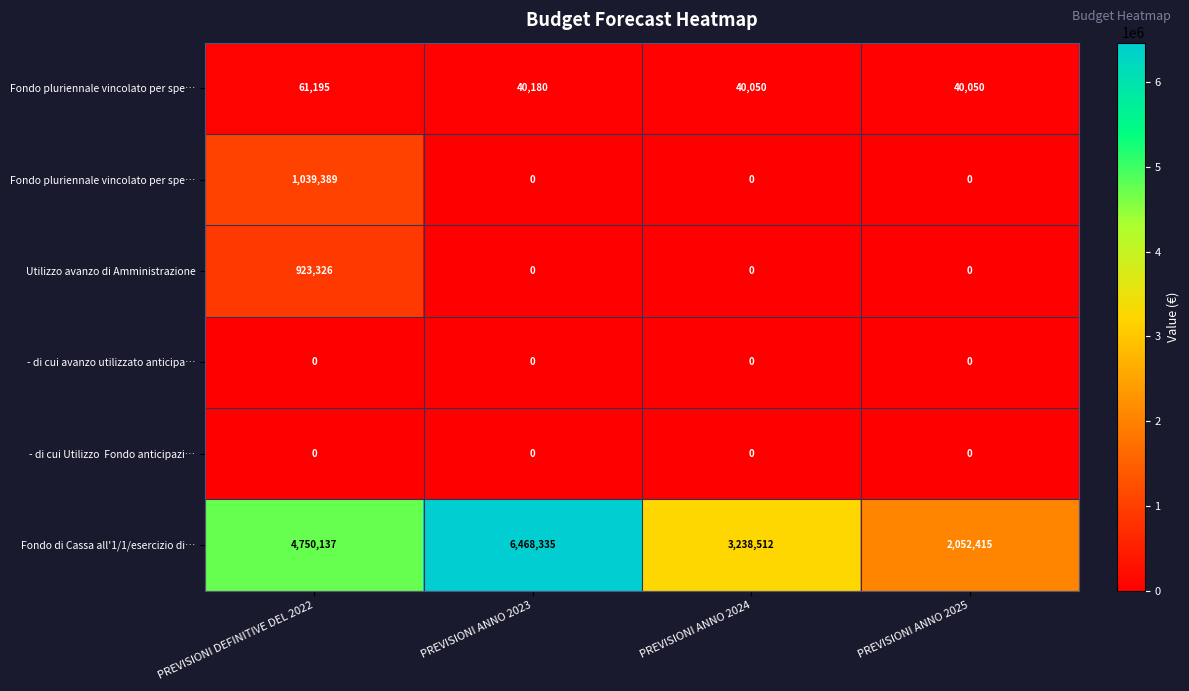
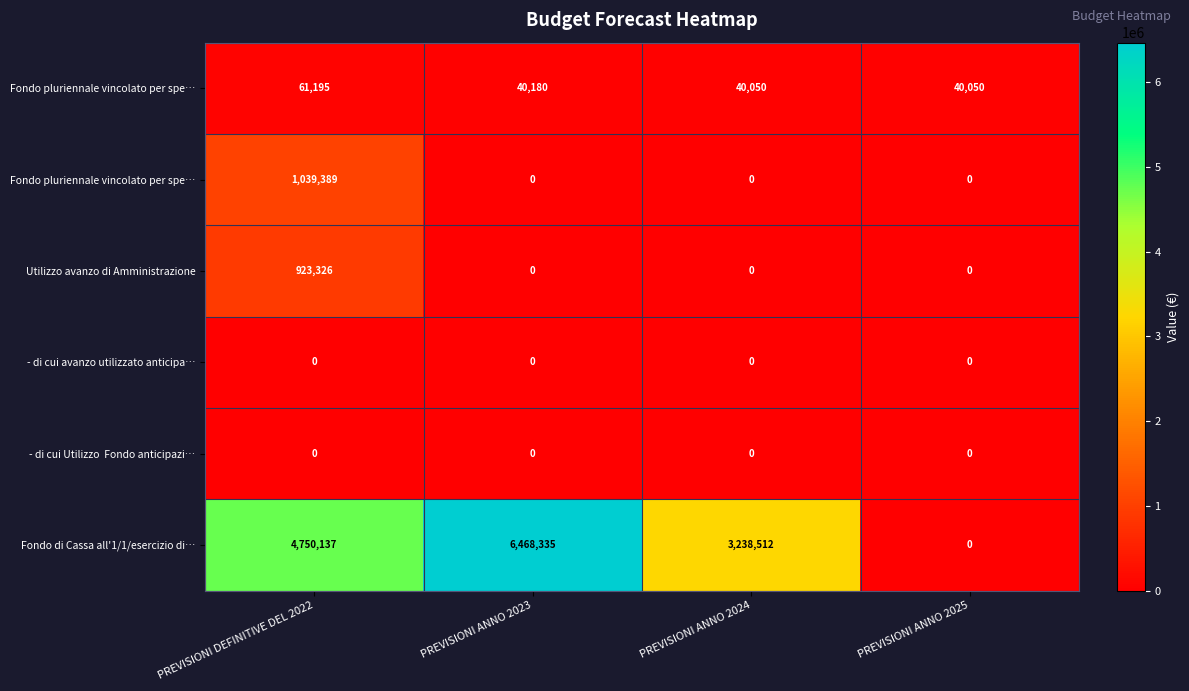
  {
    "Utilizzo avanzo di Amministrazione": {
      "PREVISIONI DEFINITIVE DEL 2022": "923,326",
      "PREVISIONI ANNO 2023": "0",
      "PREVISIONI ANNO 2024": "0",
      "PREVISIONI ANNO 2025": "0"
    },
    "- di cui avanzo utilizzato anticipa…": {
      "PREVISIONI DEFINITIVE DEL 2022": "0",
      "PREVISIONI ANNO 2023": "0",
      "PREVISIONI ANNO 2024": "0",
      "PREVISIONI ANNO 2025": "0"
    },
    "- di cui Utilizzo Fondo anticipazi…": {
      "PREVISIONI DEFINITIVE DEL 2022": "0",
      "PREVISIONI ANNO 2023": "0",
      "PREVISIONI ANNO 2024": "0",
      "PREVISIONI ANNO 2025": "0"
    },
    "Fondo di Cassa all'1/1/esercizio di…": {
      "PREVISIONI DEFINITIVE DEL 2022": "4,750,137",
      "PREVISIONI ANNO 2023": "6,468,335",
      "PREVISIONI ANNO 2024": "3,238,512",
-     "PREVISIONI ANNO 2025": "2,052,415"
+     "PREVISIONI ANNO 2025": "0"
    }
  }
